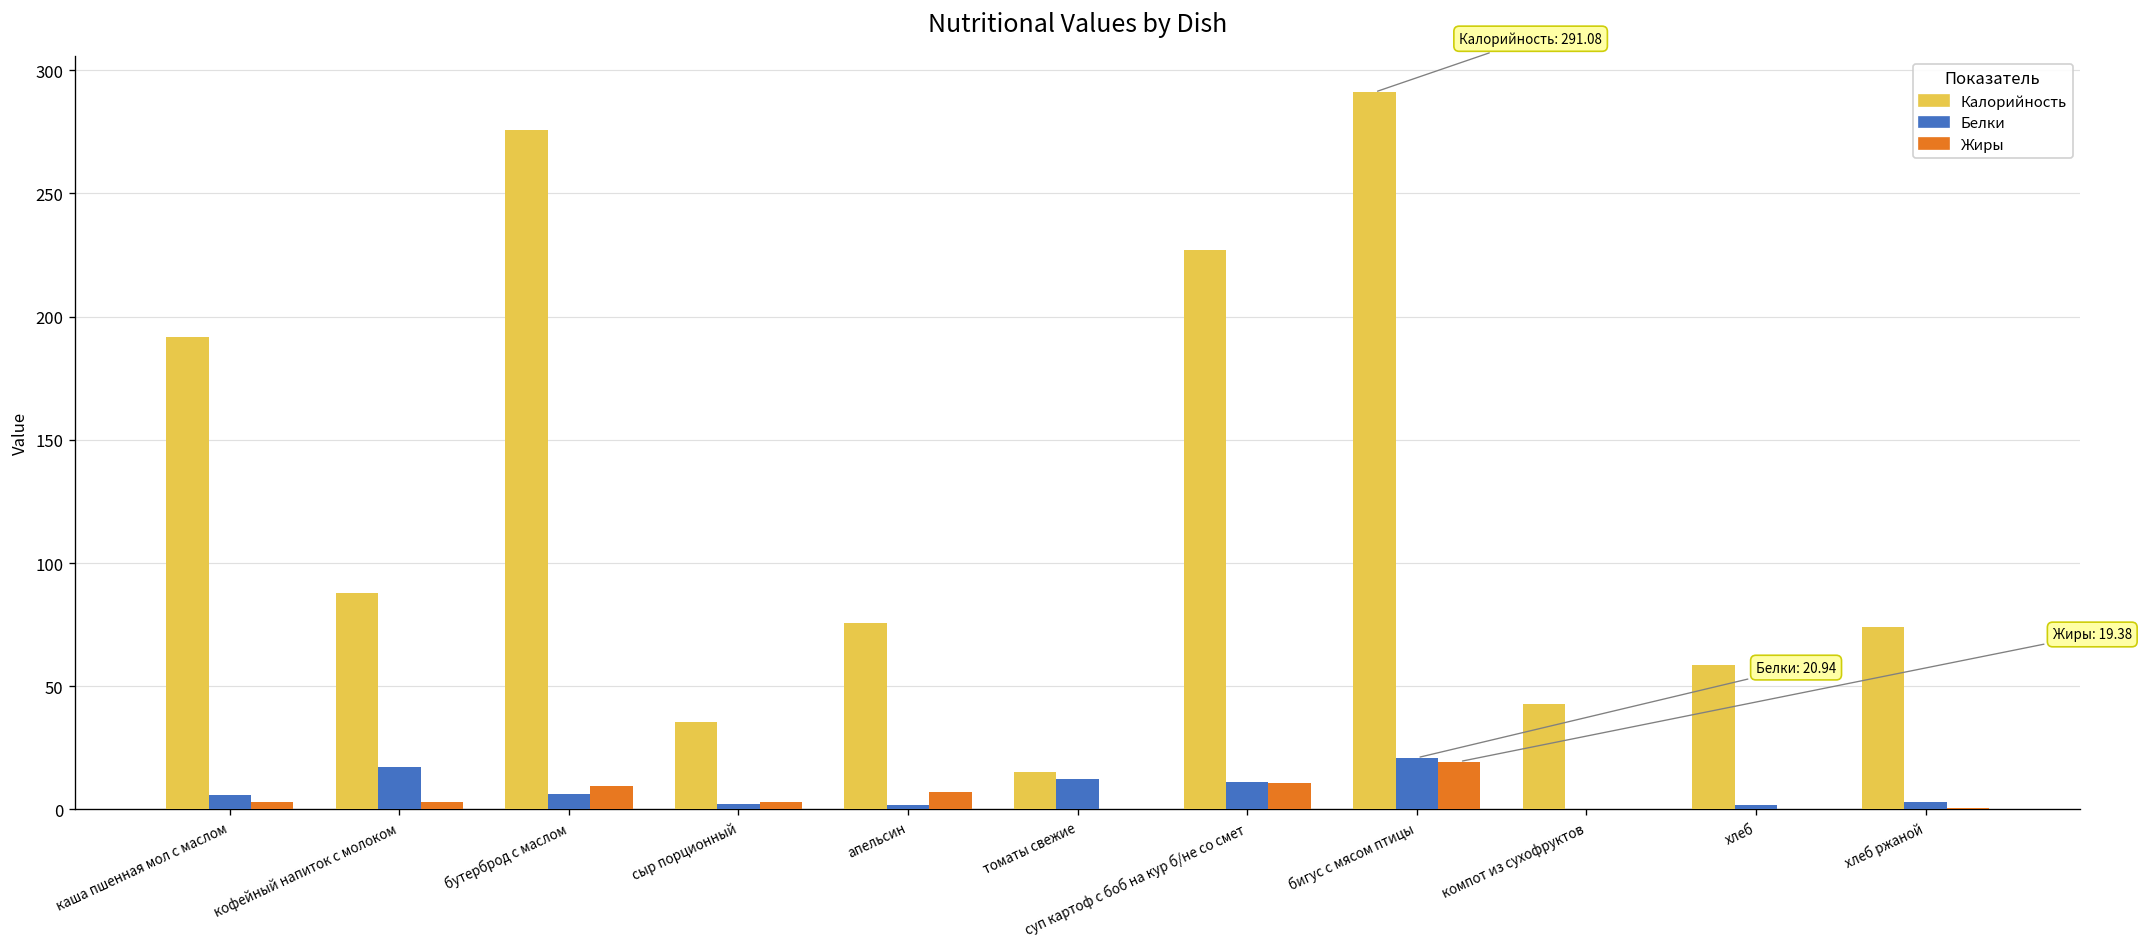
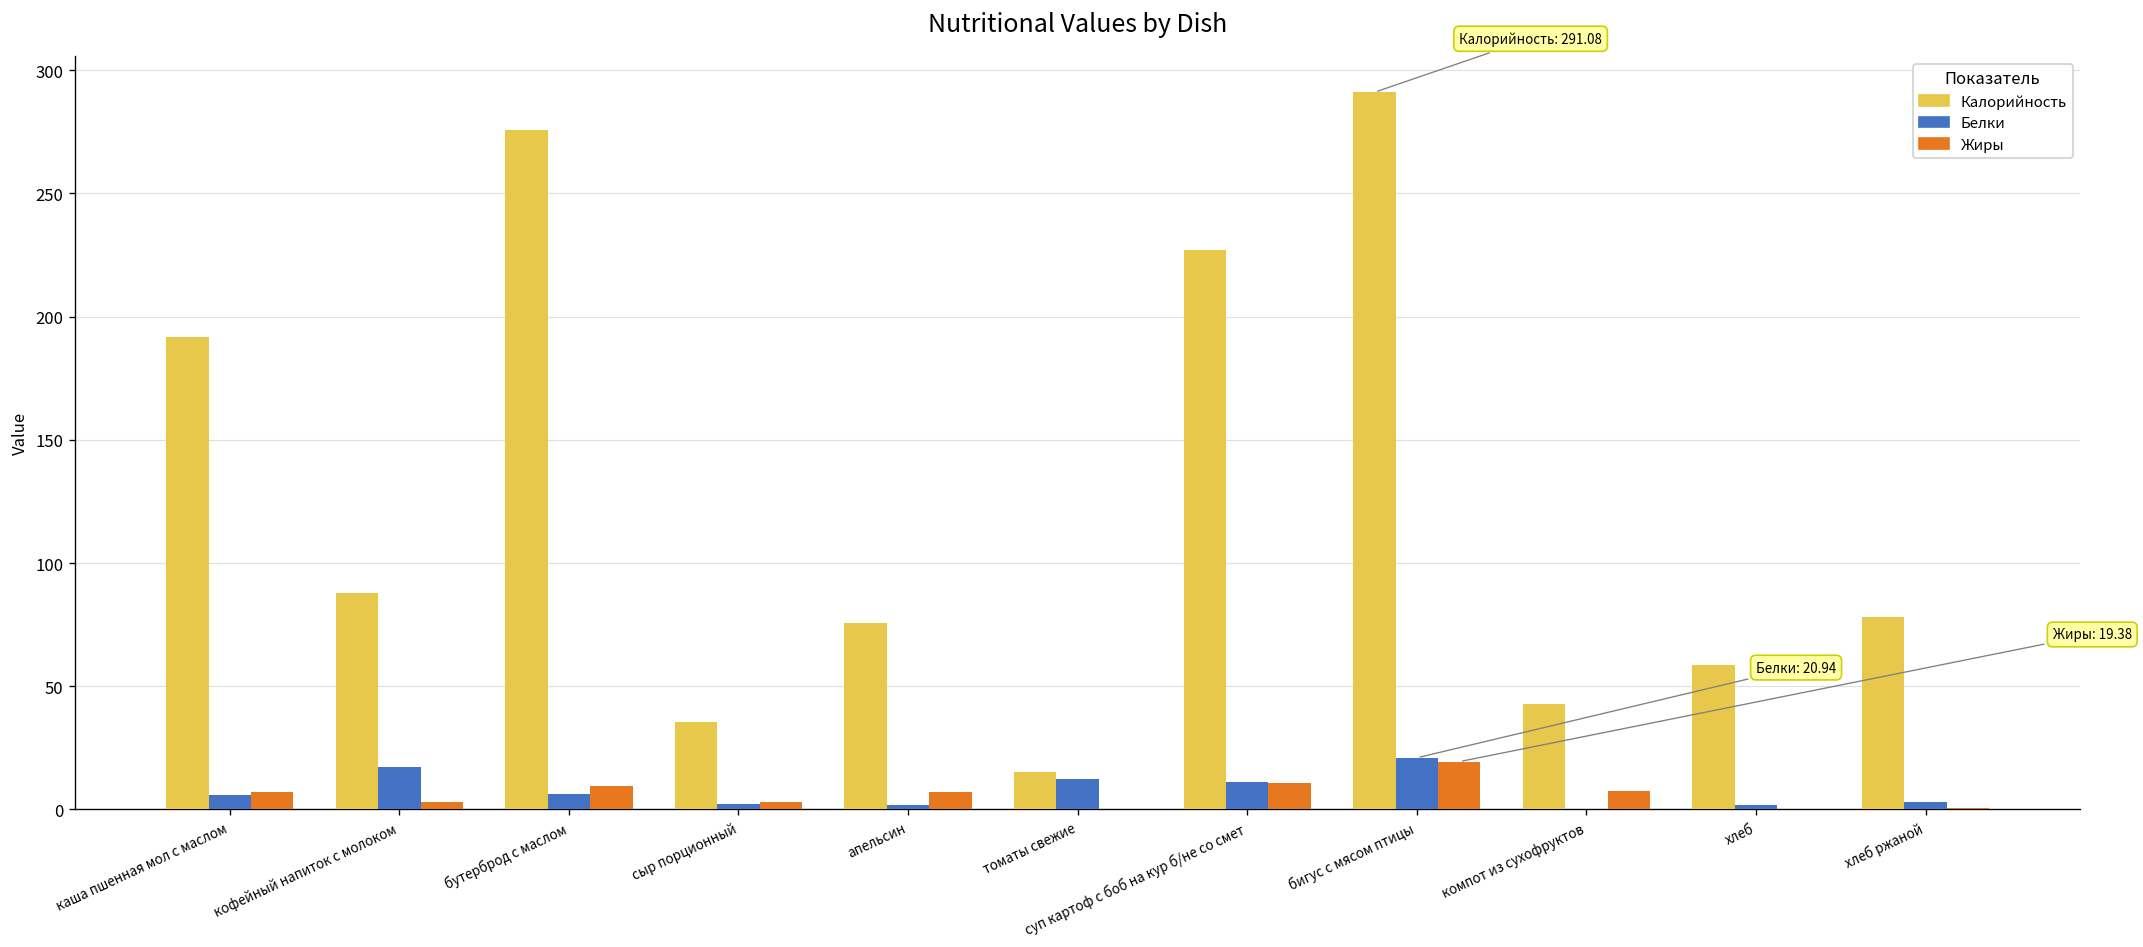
  {
    "Калорийность": {
      "каша пшенная мол с маслом": 192,
      "кофейный напиток с молоком": 88,
      "бутерброд с маслом": 276,
      "сыр порционный": 35,
      "апельсин": 76,
      "томаты свежие": 15,
      "суп картоф с боб на кур б/не со смет": 227,
-     "хлеб ржаной": 74
+     "хлеб ржаной": 78
    },
    "Белки": {
      "каша пшенная мол с маслом": 6,
      "кофейный напиток с молоком": 17,
      "бутерброд с маслом": 6,
      "сыр порционный": 2,
      "апельсин": 2,
      "томаты свежие": 12,
      "суп картоф с боб на кур б/не со смет": 11,
      "бигус с мясом птицы": 21,
      "хлеб": 2,
      "хлеб ржаной": 3
    },
    "Жиры": {
-     "каша пшенная мол с маслом": 3,
+     "каша пшенная мол с маслом": 7,
      "кофейный напиток с молоком": 3,
      "бутерброд с маслом": 10,
      "сыр порционный": 3,
      "апельсин": 7,
      "томаты свежие": 0,
      "суп картоф с боб на кур б/не со смет": 11,
      "бигус с мясом птицы": 19,
-     "компот из сухофруктов": 0
+     "компот из сухофруктов": 7
    }
  }
